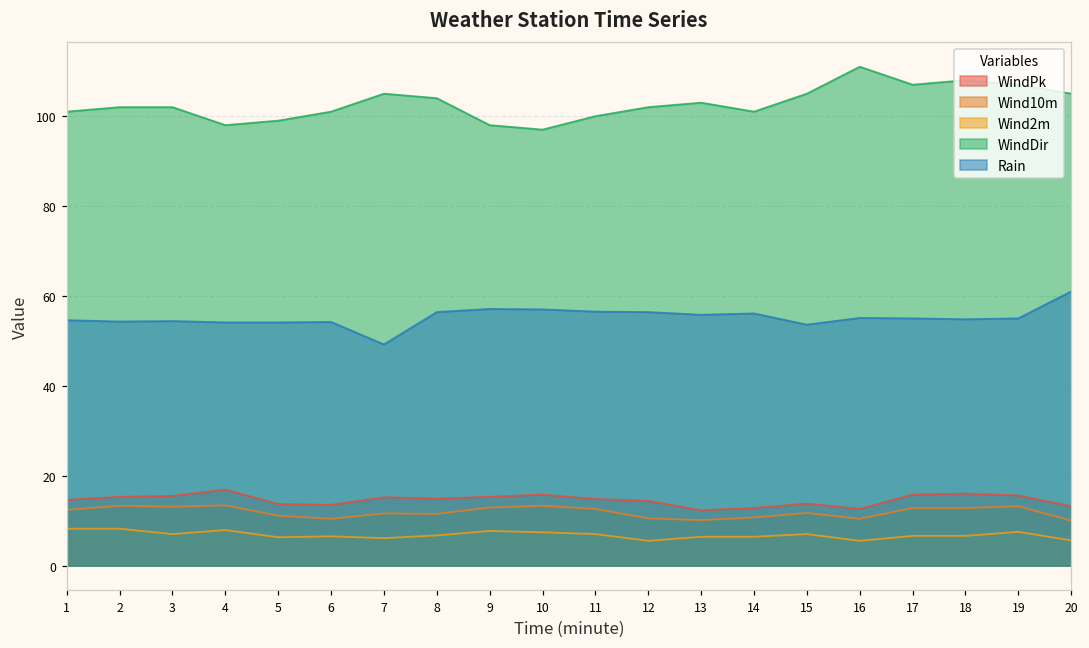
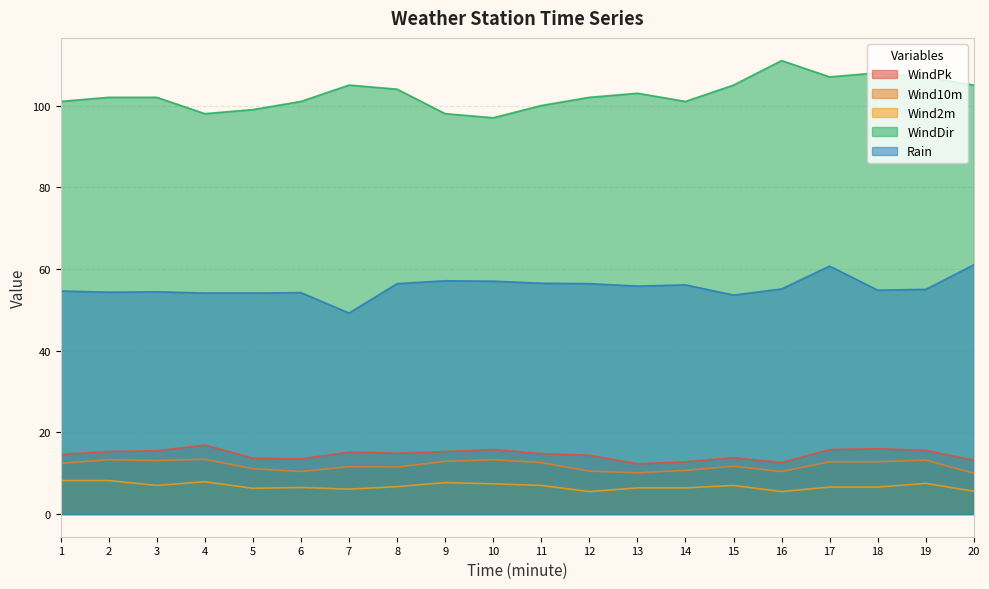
  {
    "WindDir": {
      "1": 101,
      "2": 102,
      "3": 102,
      "4": 98,
      "5": 99,
      "6": 101,
      "7": 105,
      "8": 104,
      "9": 98,
      "10": 97,
      "11": 100,
      "12": 102,
      "13": 103,
      "14": 101,
      "15": 105,
      "16": 111,
      "17": 107,
      "20": 105
    },
    "Rain": {
      "1": 55,
      "2": 54,
      "3": 54,
      "4": 54,
      "5": 54,
      "6": 54,
      "7": 49,
      "8": 56,
      "9": 57,
      "10": 57,
      "11": 57,
      "12": 56,
      "13": 56,
      "14": 56,
      "15": 54,
      "16": 55,
-     "17": 55,
+     "17": 61,
      "18": 55,
      "19": 55,
      "20": 61
    }
  }
